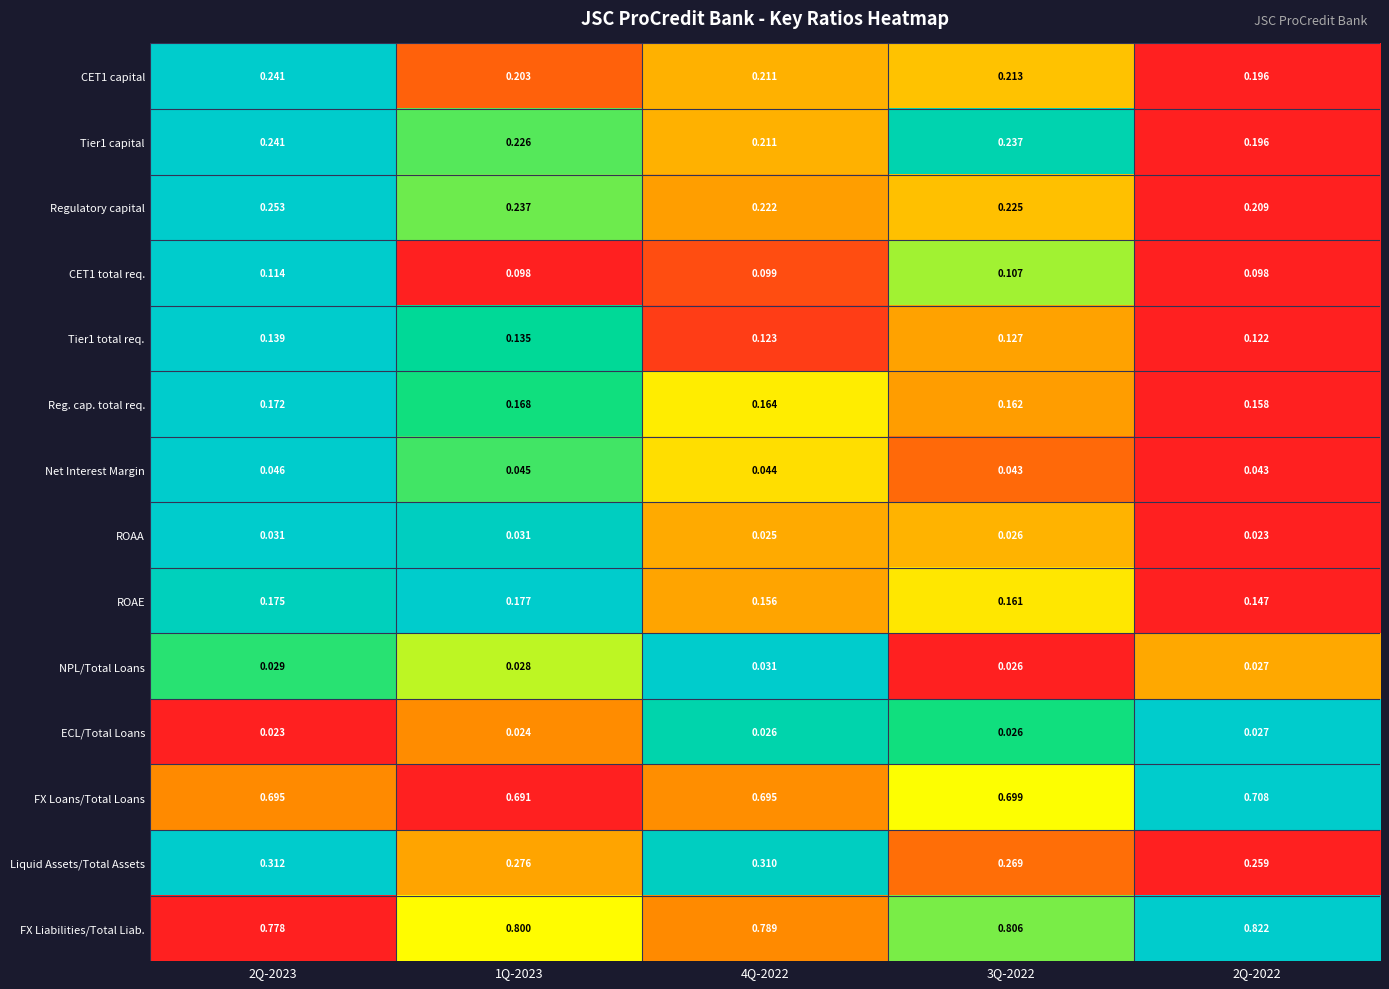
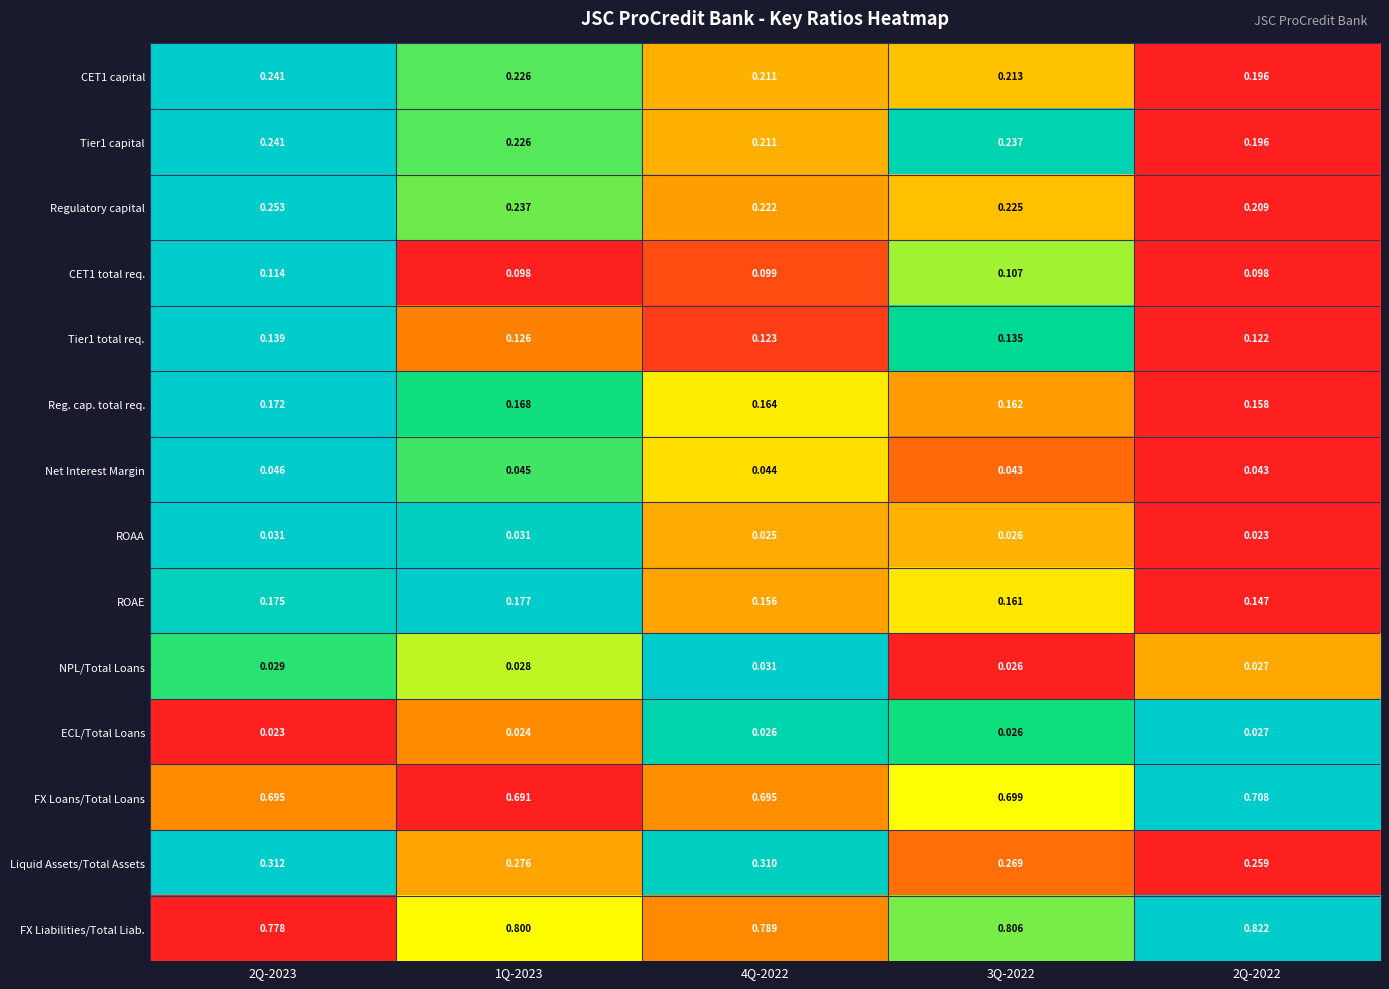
  {
    "CET1 capital": {
      "2Q-2023": 0.241,
-     "1Q-2023": 0.203,
+     "1Q-2023": 0.226,
      "4Q-2022": 0.211,
      "3Q-2022": 0.213,
      "2Q-2022": 0.196
    },
    "Tier1 capital": {
      "2Q-2023": 0.241,
      "1Q-2023": 0.226,
      "4Q-2022": 0.211,
      "3Q-2022": 0.237,
      "2Q-2022": 0.196
    },
    "Regulatory capital": {
      "2Q-2023": 0.253,
      "1Q-2023": 0.237,
      "4Q-2022": 0.222,
      "3Q-2022": 0.225,
      "2Q-2022": 0.209
    },
    "CET1 total req.": {
      "2Q-2023": 0.114,
      "1Q-2023": 0.098,
      "4Q-2022": 0.099,
      "3Q-2022": 0.107,
      "2Q-2022": 0.098
    },
    "Tier1 total req.": {
      "2Q-2023": 0.139,
-     "1Q-2023": 0.135,
+     "1Q-2023": 0.126,
      "4Q-2022": 0.123,
-     "3Q-2022": 0.127,
+     "3Q-2022": 0.135,
      "2Q-2022": 0.122
    },
    "Reg. cap. total req.": {
      "2Q-2023": 0.172,
      "1Q-2023": 0.168,
      "4Q-2022": 0.164,
      "3Q-2022": 0.162,
      "2Q-2022": 0.158
    },
    "Net Interest Margin": {
      "2Q-2023": 0.046,
      "1Q-2023": 0.045,
      "4Q-2022": 0.044,
      "3Q-2022": 0.043,
      "2Q-2022": 0.043
    },
    "ROAA": {
      "2Q-2023": 0.031,
      "1Q-2023": 0.031,
      "4Q-2022": 0.025,
      "3Q-2022": 0.026,
      "2Q-2022": 0.023
    },
    "ROAE": {
      "2Q-2023": 0.175,
      "1Q-2023": 0.177,
      "4Q-2022": 0.156,
      "3Q-2022": 0.161,
      "2Q-2022": 0.147
    },
    "NPL/Total Loans": {
      "2Q-2023": 0.029,
      "1Q-2023": 0.028,
      "4Q-2022": 0.031,
      "3Q-2022": 0.026,
      "2Q-2022": 0.027
    },
    "ECL/Total Loans": {
      "2Q-2023": 0.023,
      "1Q-2023": 0.024,
      "4Q-2022": 0.026,
      "3Q-2022": 0.026,
      "2Q-2022": 0.027
    },
    "FX Loans/Total Loans": {
      "2Q-2023": 0.695,
      "1Q-2023": 0.691,
      "4Q-2022": 0.695,
      "3Q-2022": 0.699,
      "2Q-2022": 0.708
    },
    "Liquid Assets/Total Assets": {
      "2Q-2023": 0.312,
      "1Q-2023": 0.276,
      "4Q-2022": 0.310,
      "3Q-2022": 0.269,
      "2Q-2022": 0.259
    },
    "FX Liabilities/Total Liab.": {
      "2Q-2023": 0.778,
      "1Q-2023": 0.800,
      "4Q-2022": 0.789,
      "3Q-2022": 0.806,
      "2Q-2022": 0.822
    }
  }
